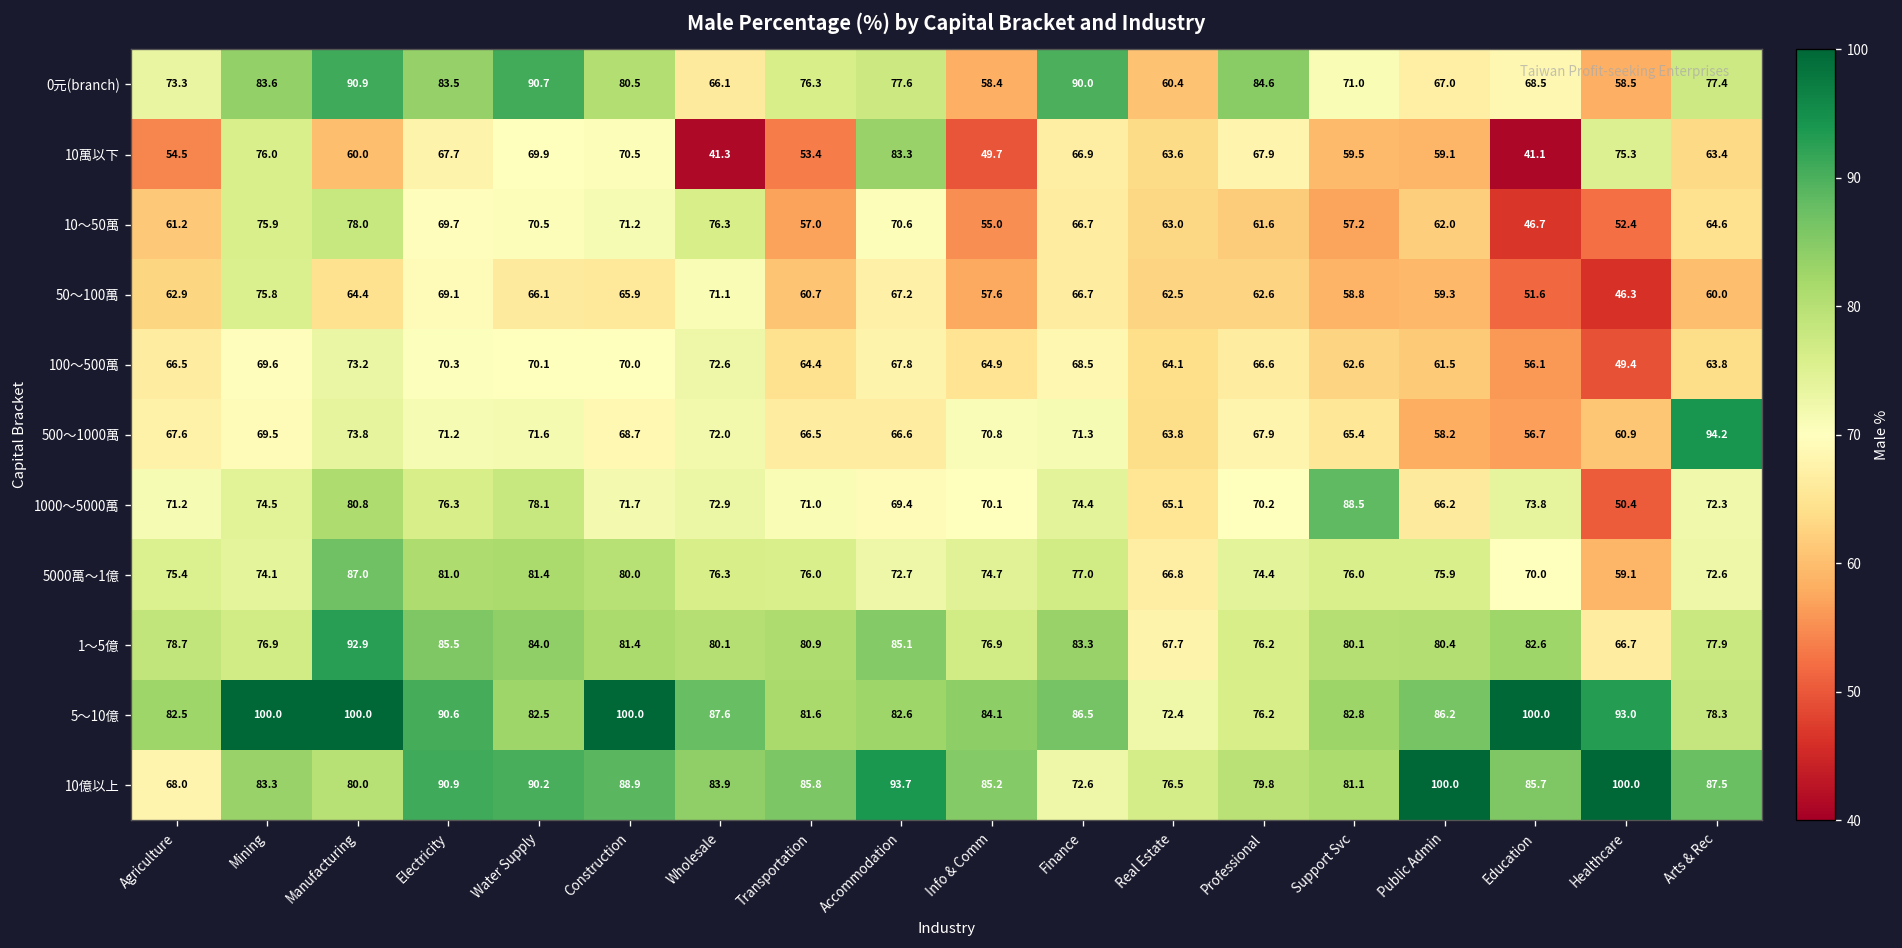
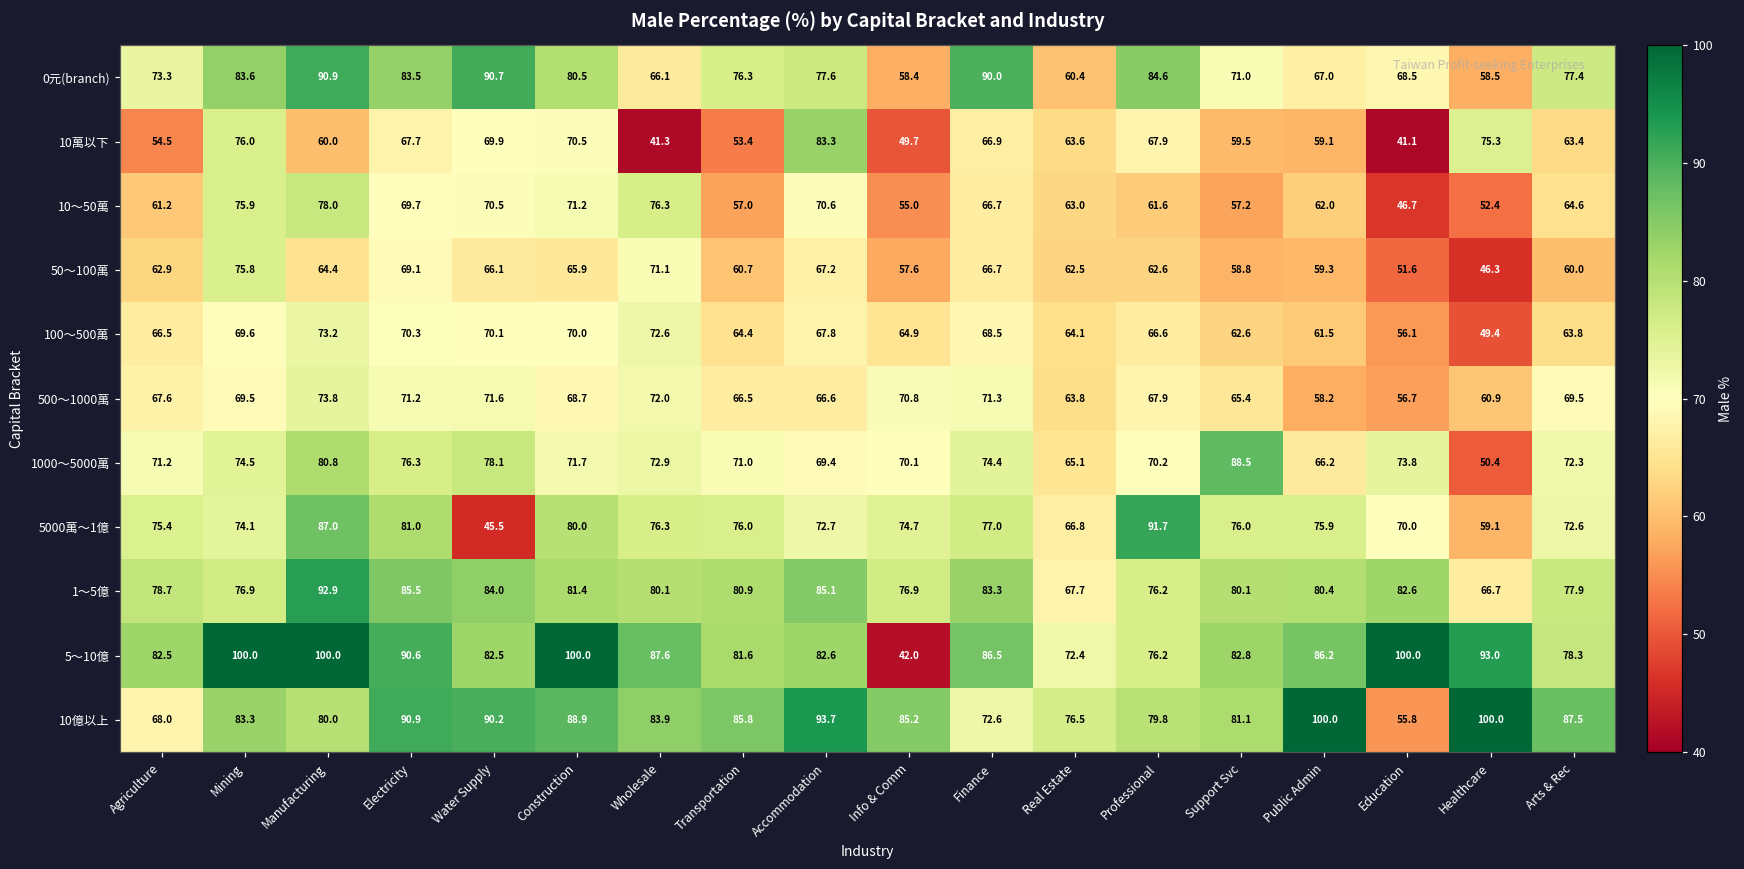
  {
    "0元(branch)": {
      "Agriculture": 73.3,
      "Mining": 83.6,
      "Manufacturing": 90.9,
      "Electricity": 83.5,
      "Water Supply": 90.7,
      "Construction": 80.5,
      "Wholesale": 66.1,
      "Transportation": 76.3,
      "Accommodation": 77.6,
      "Info & Comm": 58.4,
      "Finance": 90.0,
      "Real Estate": 60.4,
      "Professional": 84.6,
      "Support Svc": 71.0,
      "Public Admin": 67.0,
      "Education": 68.5,
      "Arts & Rec": 77.4
    },
    "10萬以下": {
      "Agriculture": 54.5,
      "Mining": 76.0,
      "Manufacturing": 60.0,
      "Electricity": 67.7,
      "Water Supply": 69.9,
      "Construction": 70.5,
      "Wholesale": 41.3,
      "Transportation": 53.4,
      "Accommodation": 83.3,
      "Info & Comm": 49.7,
      "Finance": 66.9,
      "Real Estate": 63.6,
      "Professional": 67.9,
      "Support Svc": 59.5,
      "Public Admin": 59.1,
      "Education": 41.1,
      "Healthcare": 75.3,
      "Arts & Rec": 63.4
    },
    "10～50萬": {
      "Agriculture": 61.2,
      "Mining": 75.9,
      "Manufacturing": 78.0,
      "Electricity": 69.7,
      "Water Supply": 70.5,
      "Construction": 71.2,
      "Wholesale": 76.3,
      "Transportation": 57.0,
      "Accommodation": 70.6,
      "Info & Comm": 55.0,
      "Finance": 66.7,
      "Real Estate": 63.0,
      "Professional": 61.6,
      "Support Svc": 57.2,
      "Public Admin": 62.0,
      "Education": 46.7,
      "Healthcare": 52.4,
      "Arts & Rec": 64.6
    },
    "50～100萬": {
      "Agriculture": 62.9,
      "Mining": 75.8,
      "Manufacturing": 64.4,
      "Electricity": 69.1,
      "Water Supply": 66.1,
      "Construction": 65.9,
      "Wholesale": 71.1,
      "Transportation": 60.7,
      "Accommodation": 67.2,
      "Info & Comm": 57.6,
      "Finance": 66.7,
      "Real Estate": 62.5,
      "Professional": 62.6,
      "Support Svc": 58.8,
      "Public Admin": 59.3,
      "Education": 51.6,
      "Healthcare": 46.3,
      "Arts & Rec": 60.0
    },
    "100～500萬": {
      "Agriculture": 66.5,
      "Mining": 69.6,
      "Manufacturing": 73.2,
      "Electricity": 70.3,
      "Water Supply": 70.1,
      "Construction": 70.0,
      "Wholesale": 72.6,
      "Transportation": 64.4,
      "Accommodation": 67.8,
      "Info & Comm": 64.9,
      "Finance": 68.5,
      "Real Estate": 64.1,
      "Professional": 66.6,
      "Support Svc": 62.6,
      "Public Admin": 61.5,
      "Education": 56.1,
      "Healthcare": 49.4,
      "Arts & Rec": 63.8
    },
    "500～1000萬": {
      "Agriculture": 67.6,
      "Mining": 69.5,
      "Manufacturing": 73.8,
      "Electricity": 71.2,
      "Water Supply": 71.6,
      "Construction": 68.7,
      "Wholesale": 72.0,
      "Transportation": 66.5,
      "Accommodation": 66.6,
      "Info & Comm": 70.8,
      "Finance": 71.3,
      "Real Estate": 63.8,
      "Professional": 67.9,
      "Support Svc": 65.4,
      "Public Admin": 58.2,
      "Education": 56.7,
      "Healthcare": 60.9,
-     "Arts & Rec": 94.2
+     "Arts & Rec": 69.5
    },
    "1000～5000萬": {
      "Agriculture": 71.2,
      "Mining": 74.5,
      "Manufacturing": 80.8,
      "Electricity": 76.3,
      "Water Supply": 78.1,
      "Construction": 71.7,
      "Wholesale": 72.9,
      "Transportation": 71.0,
      "Accommodation": 69.4,
      "Info & Comm": 70.1,
      "Finance": 74.4,
      "Real Estate": 65.1,
      "Professional": 70.2,
      "Support Svc": 88.5,
      "Public Admin": 66.2,
      "Education": 73.8,
      "Healthcare": 50.4,
      "Arts & Rec": 72.3
    },
    "5000萬～1億": {
      "Agriculture": 75.4,
      "Mining": 74.1,
      "Manufacturing": 87.0,
      "Electricity": 81.0,
-     "Water Supply": 81.4,
+     "Water Supply": 45.5,
      "Construction": 80.0,
      "Wholesale": 76.3,
      "Transportation": 76.0,
      "Accommodation": 72.7,
      "Info & Comm": 74.7,
      "Finance": 77.0,
      "Real Estate": 66.8,
-     "Professional": 74.4,
+     "Professional": 91.7,
      "Support Svc": 76.0,
      "Public Admin": 75.9,
      "Education": 70.0,
      "Healthcare": 59.1,
      "Arts & Rec": 72.6
    },
    "1～5億": {
      "Agriculture": 78.7,
      "Mining": 76.9,
      "Manufacturing": 92.9,
      "Electricity": 85.5,
      "Water Supply": 84.0,
      "Construction": 81.4,
      "Wholesale": 80.1,
      "Transportation": 80.9,
      "Accommodation": 85.1,
      "Info & Comm": 76.9,
      "Finance": 83.3,
      "Real Estate": 67.7,
      "Professional": 76.2,
      "Support Svc": 80.1,
      "Public Admin": 80.4,
      "Education": 82.6,
      "Healthcare": 66.7,
      "Arts & Rec": 77.9
    },
    "5～10億": {
      "Agriculture": 82.5,
      "Mining": 100.0,
      "Manufacturing": 100.0,
      "Electricity": 90.6,
      "Water Supply": 82.5,
      "Construction": 100.0,
      "Wholesale": 87.6,
      "Transportation": 81.6,
      "Accommodation": 82.6,
-     "Info & Comm": 84.1,
+     "Info & Comm": 42.0,
      "Finance": 86.5,
      "Real Estate": 72.4,
      "Professional": 76.2,
      "Support Svc": 82.8,
      "Public Admin": 86.2,
      "Education": 100.0,
      "Healthcare": 93.0,
      "Arts & Rec": 78.3
    },
    "10億以上": {
      "Agriculture": 68.0,
      "Mining": 83.3,
      "Manufacturing": 80.0,
      "Electricity": 90.9,
      "Water Supply": 90.2,
      "Construction": 88.9,
      "Wholesale": 83.9,
      "Transportation": 85.8,
      "Accommodation": 93.7,
      "Info & Comm": 85.2,
      "Finance": 72.6,
      "Real Estate": 76.5,
      "Professional": 79.8,
      "Support Svc": 81.1,
      "Public Admin": 100.0,
-     "Education": 85.7,
+     "Education": 55.8,
      "Healthcare": 100.0,
      "Arts & Rec": 87.5
    }
  }
